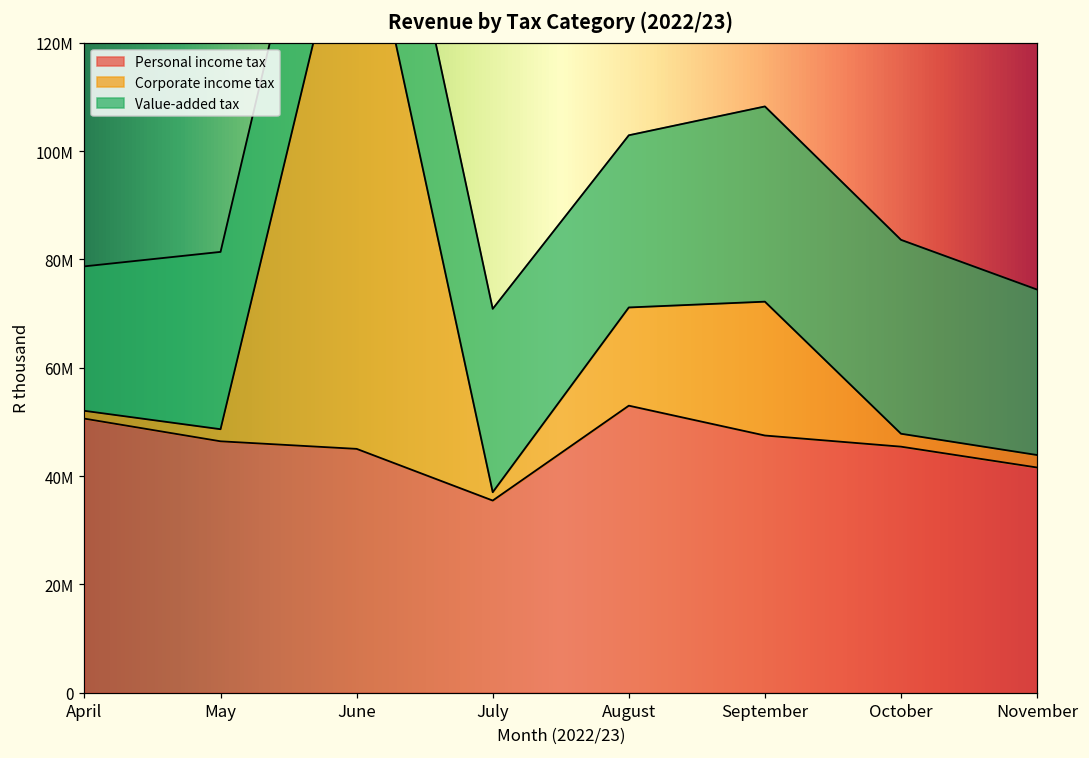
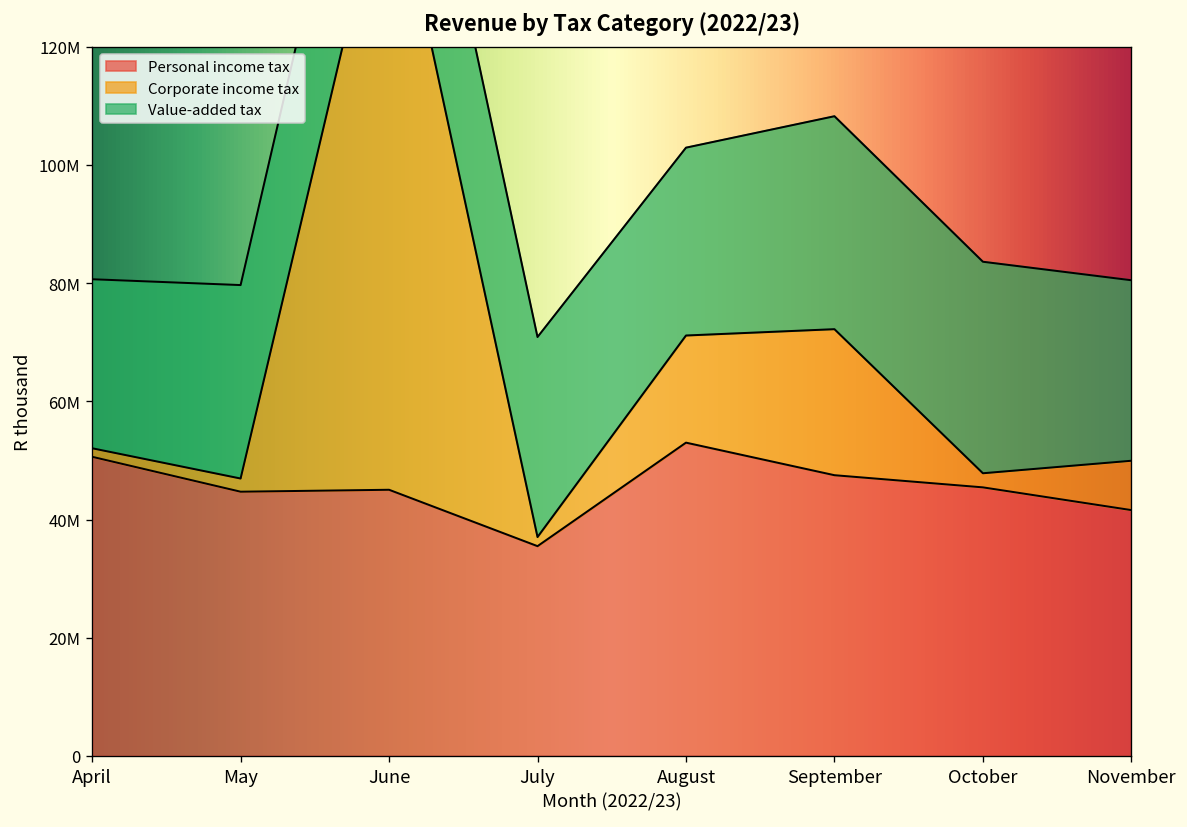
  {
    "Personal income tax": {
      "April": 51000000,
-     "May": 46000000,
+     "May": 45000000,
      "June": 45000000,
      "July": 35000000,
      "August": 53000000,
      "September": 47000000,
      "October": 45000000,
      "November": 42000000
    },
    "Corporate income tax": {
      "April": 1000000,
      "May": 2000000,
      "July": 2000000,
      "August": 18000000,
      "September": 25000000,
      "October": 2000000,
-     "November": 2000000
+     "November": 8000000
    },
    "Value-added tax": {
-     "April": 27000000,
+     "April": 29000000,
      "May": 33000000,
      "July": 34000000,
      "August": 32000000,
      "September": 36000000,
      "October": 36000000,
      "November": 31000000
    }
  }
